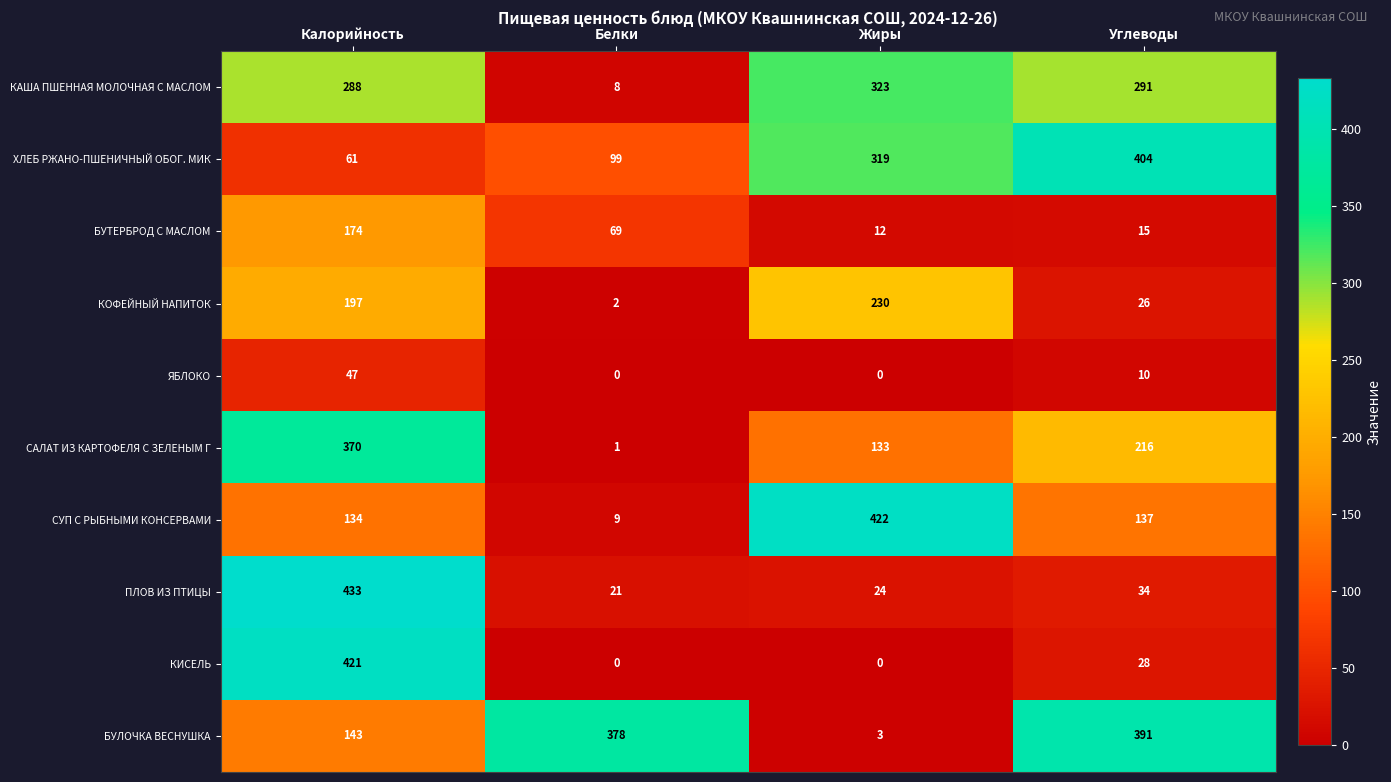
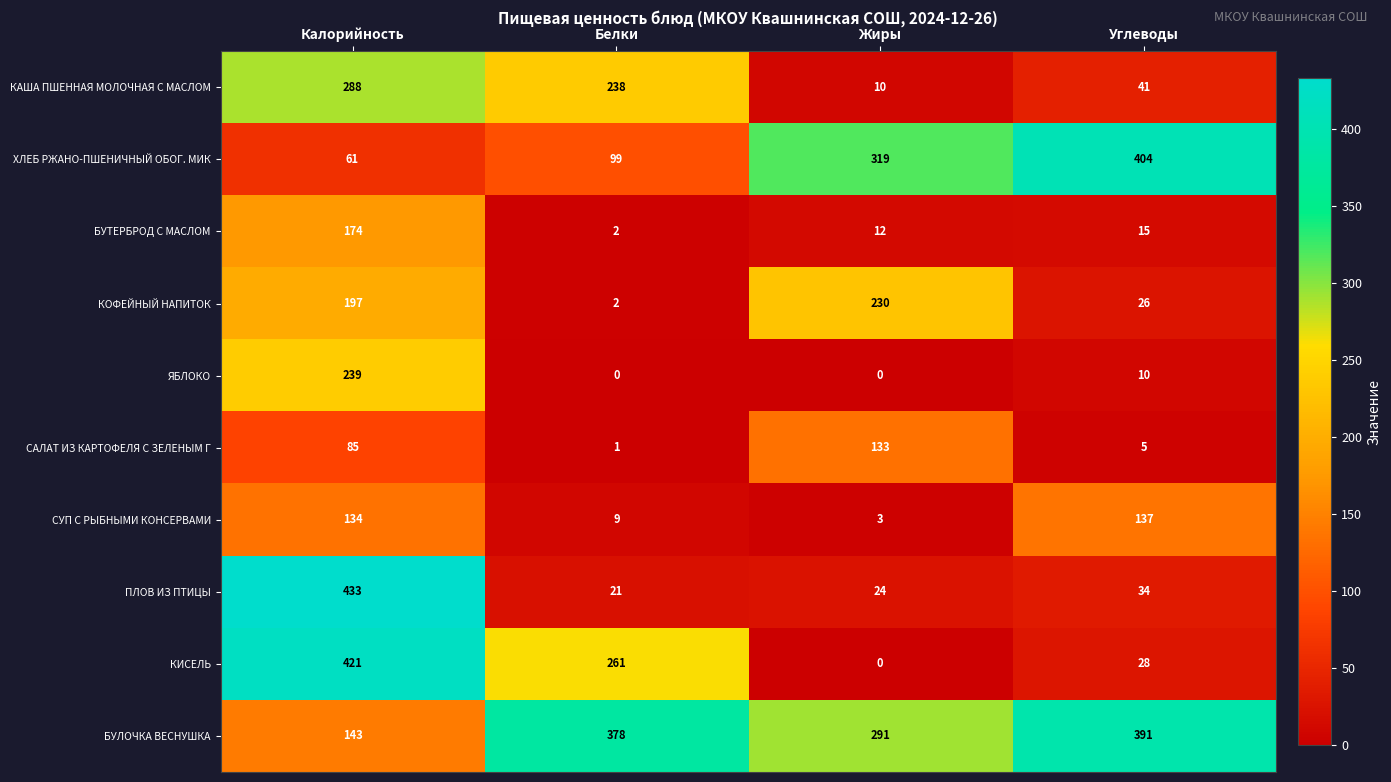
  {
    "КАША ПШЕННАЯ МОЛОЧНАЯ С МАСЛОМ": {
      "Калорийность": 288,
-     "Белки": 8,
-     "Жиры": 323,
-     "Углеводы": 291
+     "Белки": 238,
+     "Жиры": 10,
+     "Углеводы": 41
    },
    "ХЛЕБ РЖАНО-ПШЕНИЧНЫЙ ОБОГ. МИК": {
      "Калорийность": 61,
      "Белки": 99,
      "Жиры": 319,
      "Углеводы": 404
    },
    "БУТЕРБРОД С МАСЛОМ": {
      "Калорийность": 174,
-     "Белки": 69,
+     "Белки": 2,
      "Жиры": 12,
      "Углеводы": 15
    },
    "КОФЕЙНЫЙ НАПИТОК": {
      "Калорийность": 197,
      "Белки": 2,
      "Жиры": 230,
      "Углеводы": 26
    },
    "ЯБЛОКО": {
-     "Калорийность": 47,
+     "Калорийность": 239,
      "Белки": 0,
      "Жиры": 0,
      "Углеводы": 10
    },
    "САЛАТ ИЗ КАРТОФЕЛЯ С ЗЕЛЕНЫМ Г": {
-     "Калорийность": 370,
+     "Калорийность": 85,
      "Белки": 1,
      "Жиры": 133,
-     "Углеводы": 216
+     "Углеводы": 5
    },
    "СУП С РЫБНЫМИ КОНСЕРВАМИ": {
      "Калорийность": 134,
      "Белки": 9,
-     "Жиры": 422,
+     "Жиры": 3,
      "Углеводы": 137
    },
    "ПЛОВ ИЗ ПТИЦЫ": {
      "Калорийность": 433,
      "Белки": 21,
      "Жиры": 24,
      "Углеводы": 34
    },
    "КИСЕЛЬ": {
      "Калорийность": 421,
-     "Белки": 0,
+     "Белки": 261,
      "Жиры": 0,
      "Углеводы": 28
    },
    "БУЛОЧКА ВЕСНУШКА": {
      "Калорийность": 143,
      "Белки": 378,
-     "Жиры": 3,
+     "Жиры": 291,
      "Углеводы": 391
    }
  }
